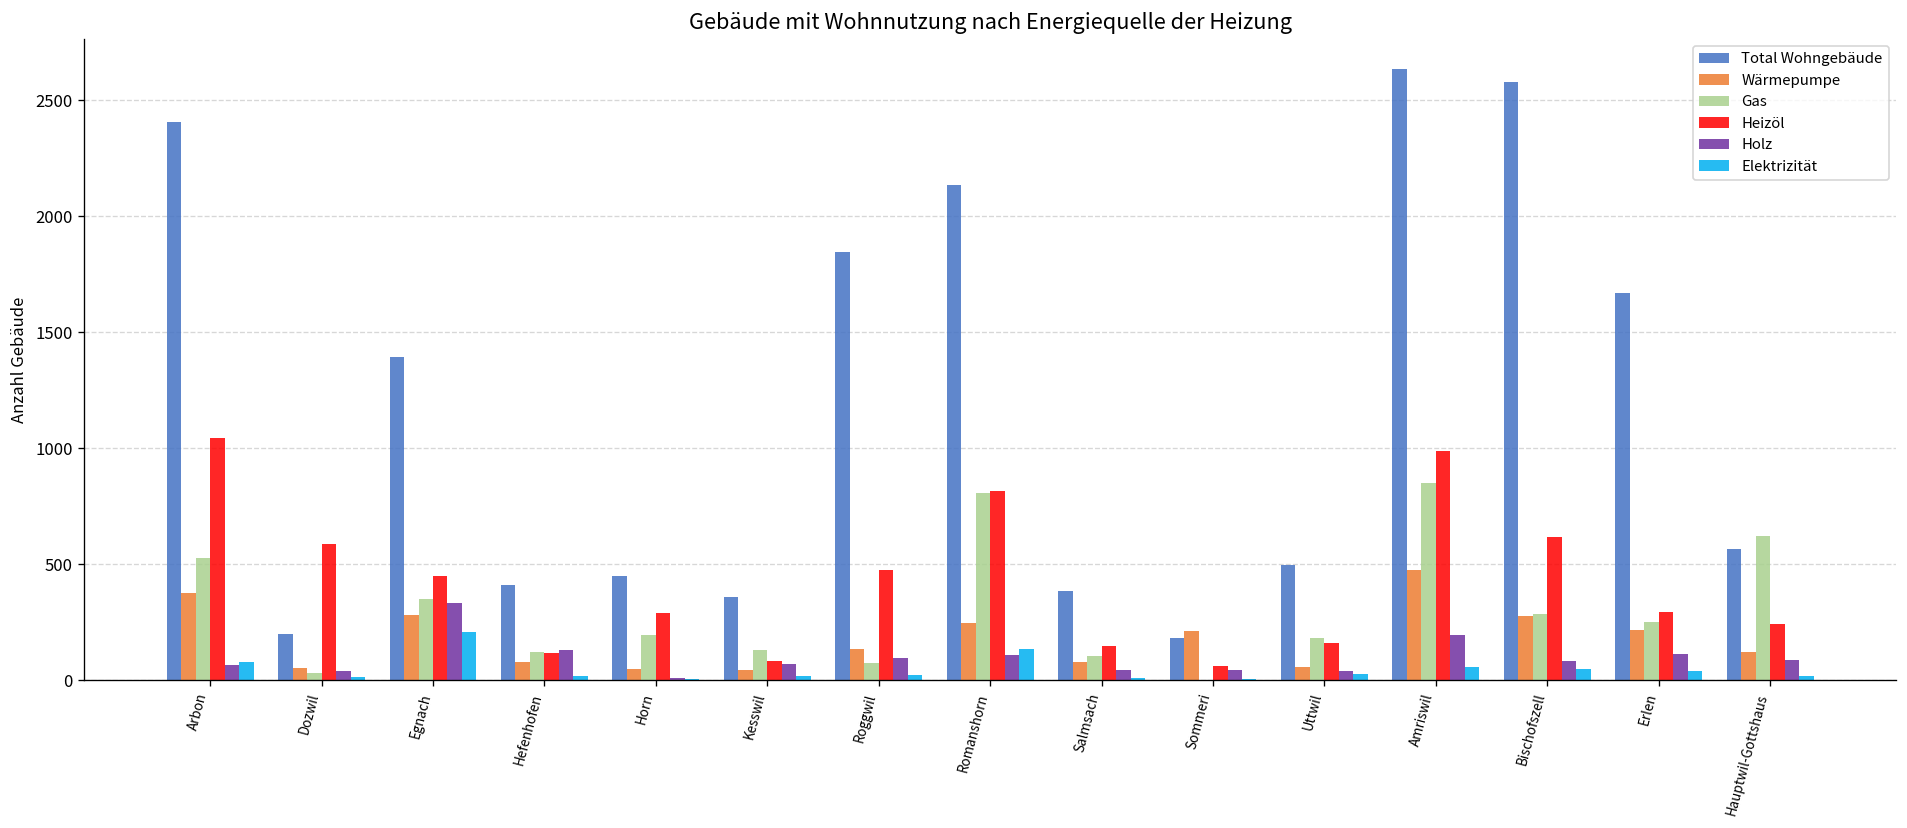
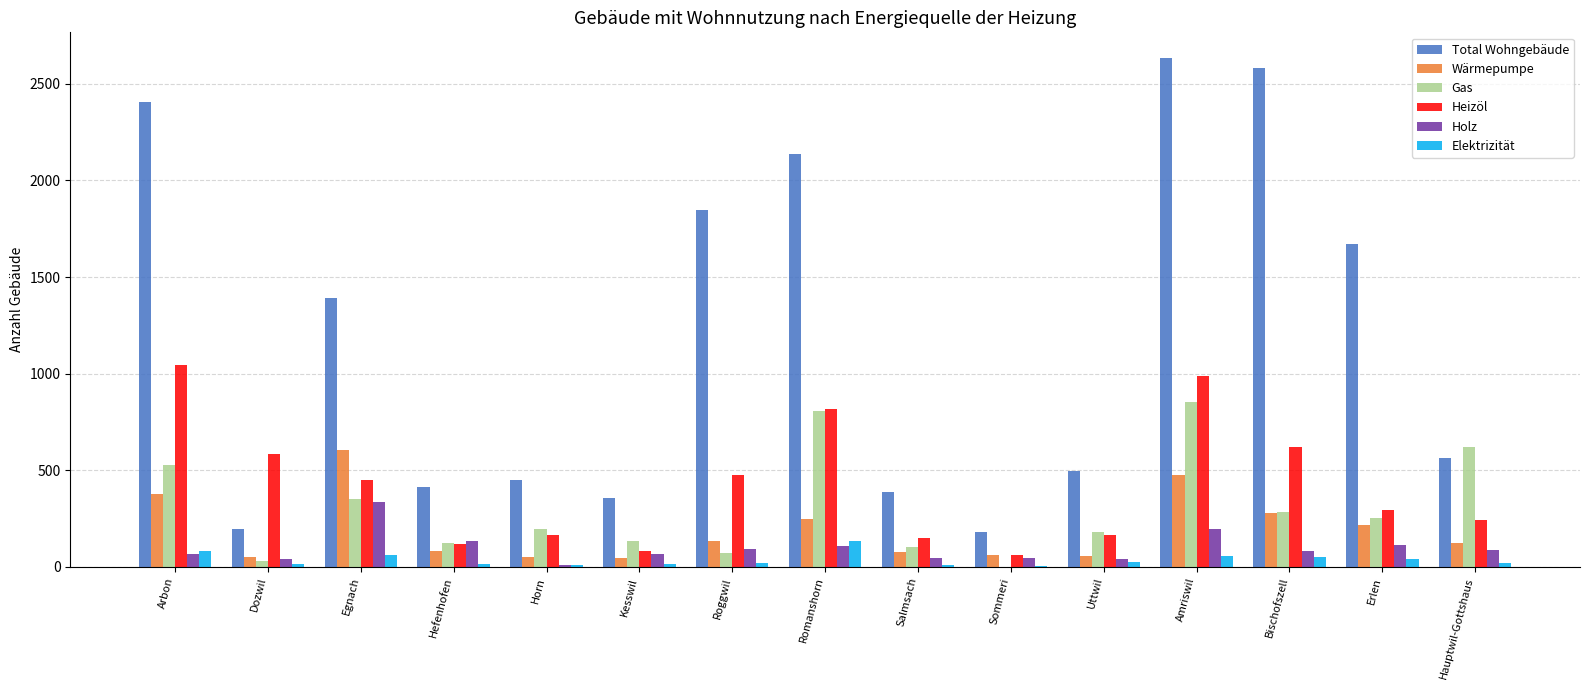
  {
    "Total Wohngebäude": {
      "Arbon": 2410,
      "Dozwil": 200,
      "Egnach": 1390,
      "Hefenhofen": 410,
      "Horn": 450,
      "Kesswil": 360,
      "Roggwil": 1850,
      "Romanshorn": 2140,
      "Salmsach": 390,
      "Sommeri": 180,
      "Uttwil": 500,
      "Amriswil": 2630,
      "Bischofszell": 2580,
      "Erlen": 1670,
      "Hauptwil-Gottshaus": 570
    },
    "Wärmepumpe": {
      "Arbon": 380,
      "Dozwil": 50,
-     "Egnach": 280,
+     "Egnach": 610,
      "Hefenhofen": 80,
      "Horn": 50,
      "Kesswil": 50,
      "Roggwil": 130,
      "Romanshorn": 250,
      "Salmsach": 80,
-     "Sommeri": 210,
+     "Sommeri": 60,
      "Uttwil": 60,
      "Amriswil": 480,
      "Bischofszell": 280,
      "Erlen": 220,
      "Hauptwil-Gottshaus": 120
    },
    "Gas": {
      "Arbon": 530,
      "Dozwil": 30,
      "Egnach": 350,
      "Hefenhofen": 120,
      "Horn": 200,
      "Kesswil": 130,
      "Roggwil": 70,
      "Romanshorn": 810,
      "Salmsach": 100,
      "Sommeri": 0,
      "Uttwil": 180,
      "Amriswil": 850,
      "Bischofszell": 290,
      "Erlen": 250,
      "Hauptwil-Gottshaus": 620
    },
    "Heizöl": {
      "Arbon": 1050,
      "Dozwil": 590,
      "Egnach": 450,
      "Hefenhofen": 120,
-     "Horn": 290,
+     "Horn": 170,
      "Kesswil": 80,
      "Roggwil": 470,
      "Romanshorn": 820,
      "Salmsach": 150,
      "Sommeri": 60,
      "Uttwil": 160,
      "Amriswil": 990,
      "Bischofszell": 620,
      "Erlen": 290,
      "Hauptwil-Gottshaus": 250
    },
    "Holz": {
      "Arbon": 70,
      "Dozwil": 40,
      "Egnach": 330,
      "Hefenhofen": 130,
      "Kesswil": 70,
      "Roggwil": 100,
      "Romanshorn": 110,
      "Salmsach": 50,
      "Sommeri": 50,
      "Uttwil": 40,
      "Amriswil": 200,
      "Bischofszell": 80,
      "Erlen": 110,
      "Hauptwil-Gottshaus": 90
    },
    "Elektrizität": {
      "Arbon": 80,
      "Dozwil": 20,
-     "Egnach": 210,
+     "Egnach": 60,
      "Hefenhofen": 20,
      "Kesswil": 20,
      "Roggwil": 20,
      "Romanshorn": 140,
      "Uttwil": 30,
      "Amriswil": 60,
      "Bischofszell": 50,
      "Erlen": 40,
      "Hauptwil-Gottshaus": 20
    }
  }
